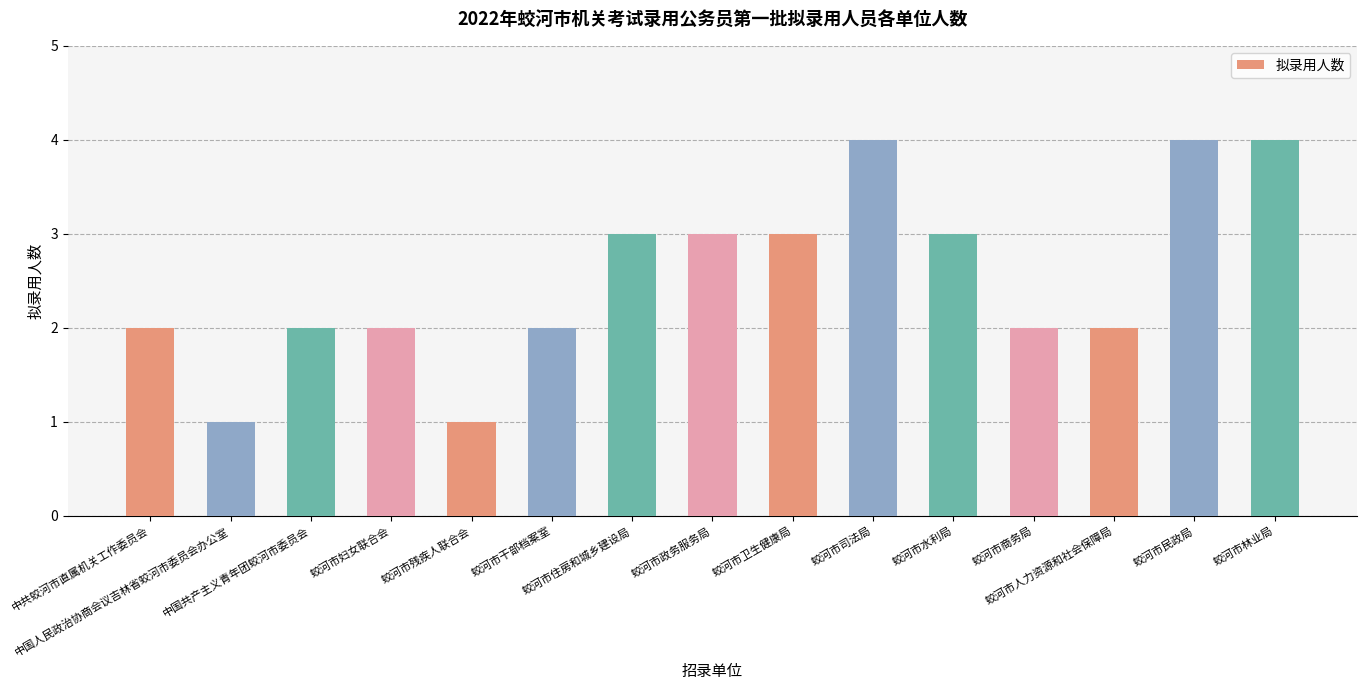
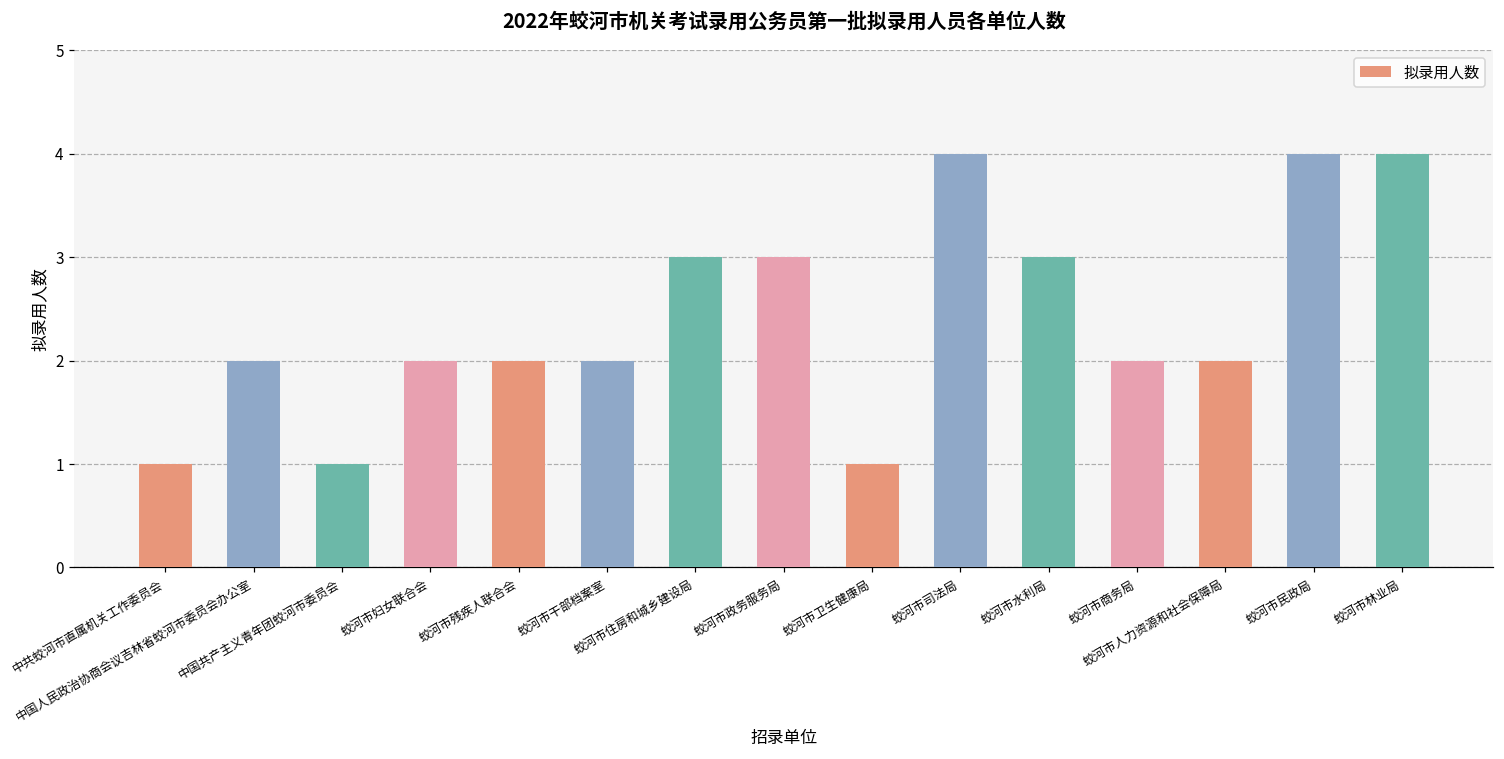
  {
-   "中共蛟河市直属机关工作委员会": 2,
-   "中国人民政治协商会议吉林省蛟河市委员会办公室": 1,
-   "中国共产主义青年团蛟河市委员会": 2,
+   "中共蛟河市直属机关工作委员会": 1,
+   "中国人民政治协商会议吉林省蛟河市委员会办公室": 2,
+   "中国共产主义青年团蛟河市委员会": 1,
    "蛟河市妇女联合会": 2,
-   "蛟河市残疾人联合会": 1,
+   "蛟河市残疾人联合会": 2,
    "蛟河市干部档案室": 2,
    "蛟河市住房和城乡建设局": 3,
    "蛟河市政务服务局": 3,
-   "蛟河市卫生健康局": 3,
+   "蛟河市卫生健康局": 1,
    "蛟河市司法局": 4,
    "蛟河市水利局": 3,
    "蛟河市商务局": 2,
    "蛟河市人力资源和社会保障局": 2,
    "蛟河市民政局": 4,
    "蛟河市林业局": 4
  }
